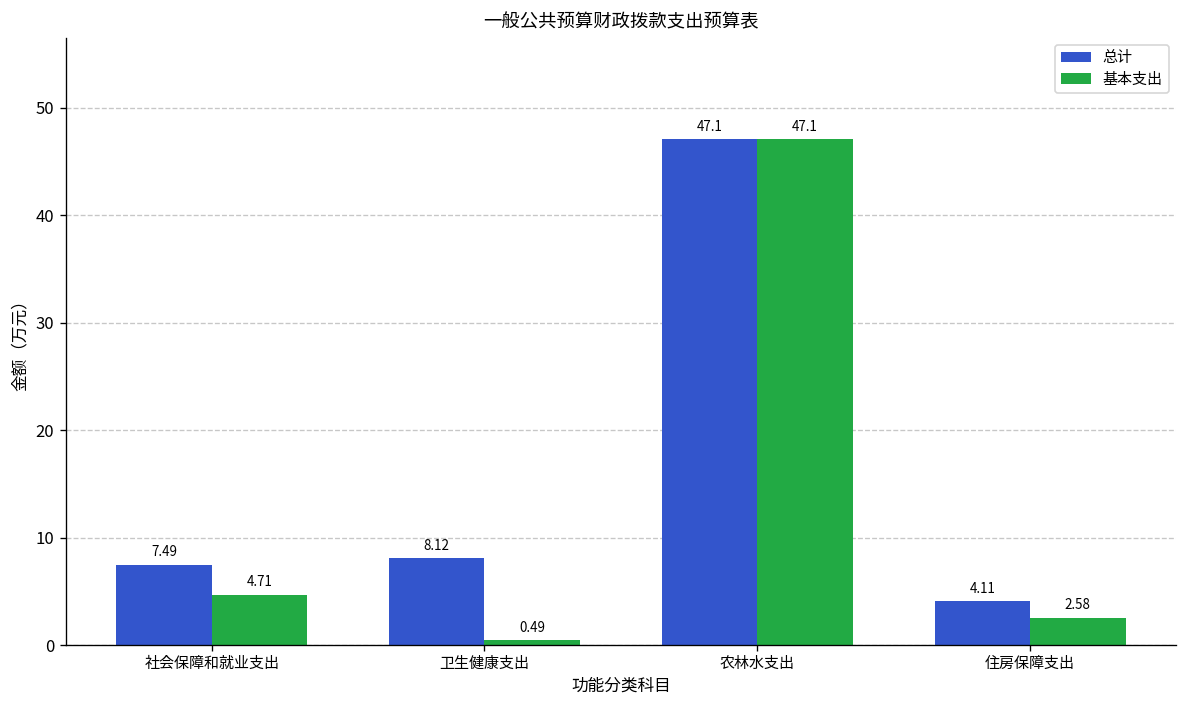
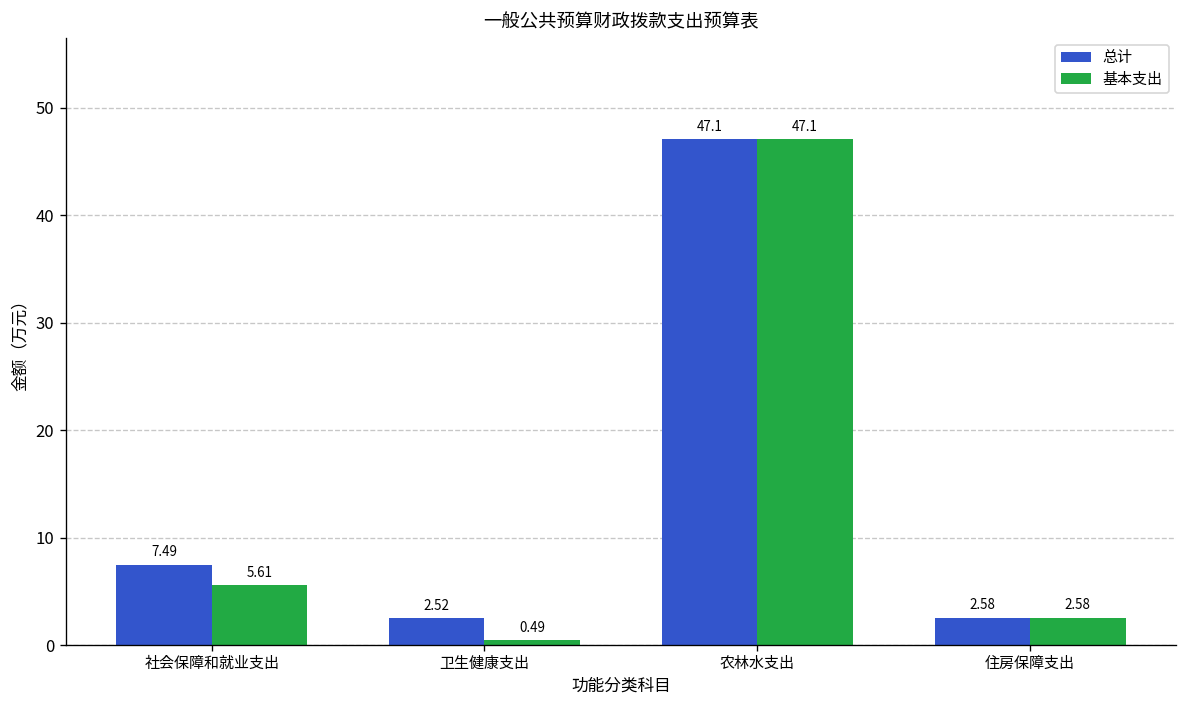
  {
    "总计": {
      "社会保障和就业支出": 7.49,
-     "卫生健康支出": 8.12,
+     "卫生健康支出": 2.52,
      "农林水支出": 47.1,
-     "住房保障支出": 4.11
+     "住房保障支出": 2.58
    },
    "基本支出": {
-     "社会保障和就业支出": 4.71,
+     "社会保障和就业支出": 5.61,
      "卫生健康支出": 0.49,
      "农林水支出": 47.1,
      "住房保障支出": 2.58
    }
  }
